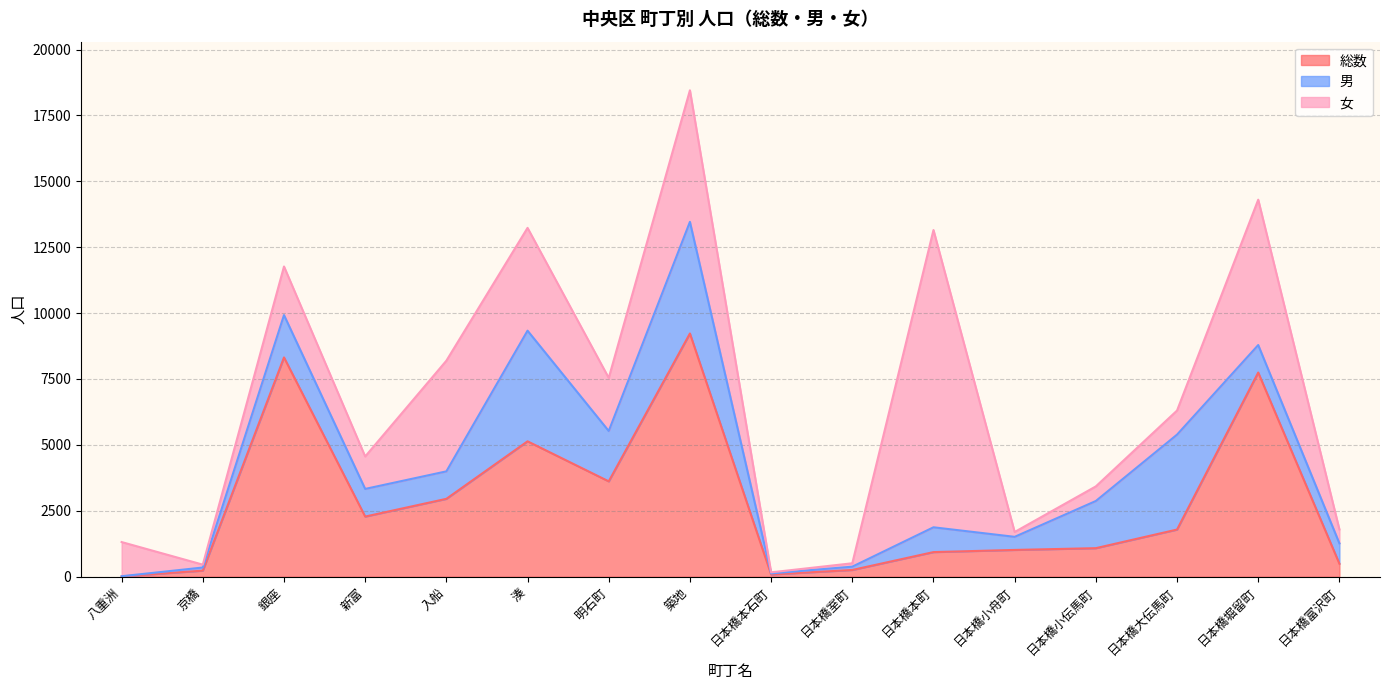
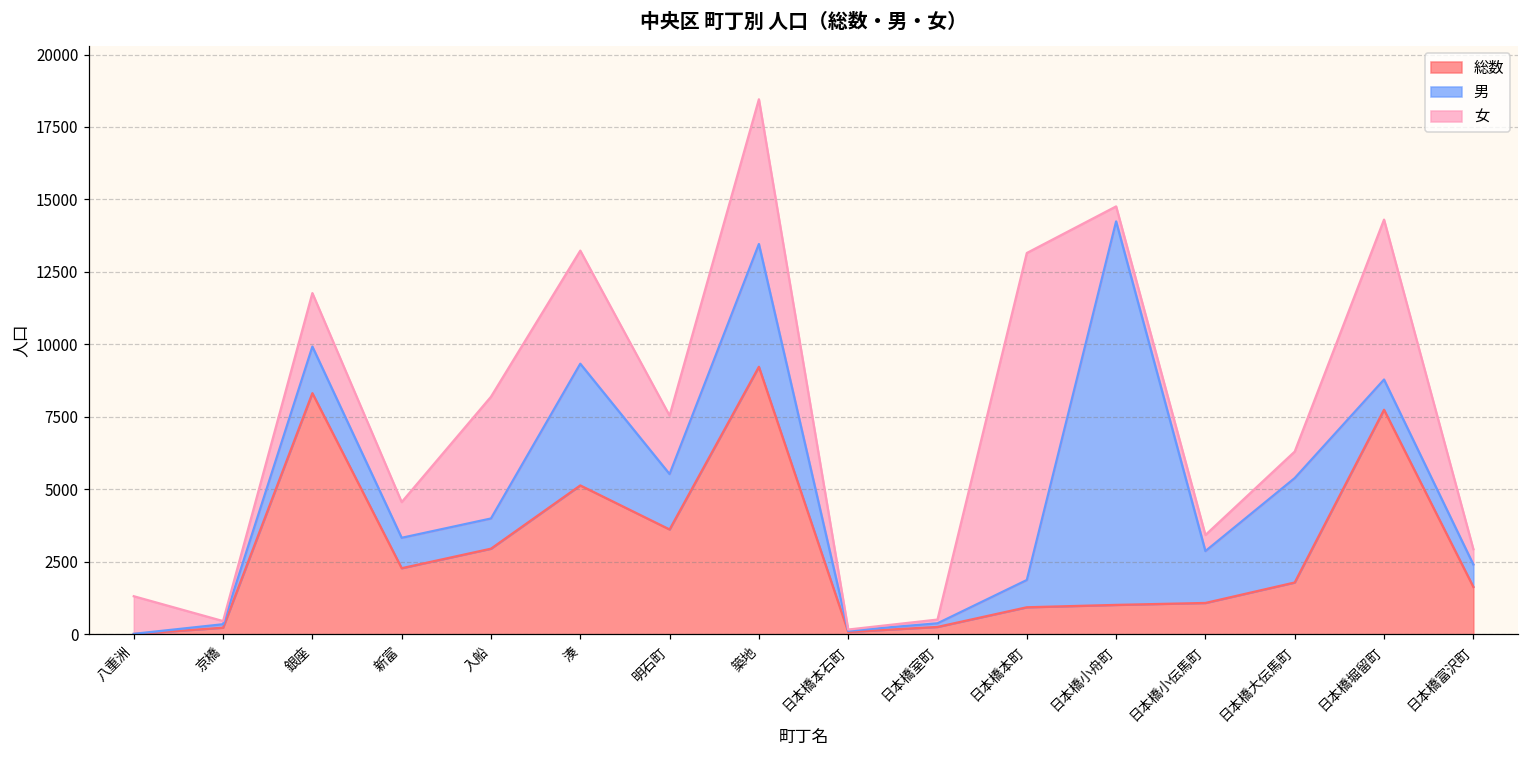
  {
    "総数": {
      "京橋": 200,
      "銀座": 8300,
      "新富": 2300,
      "入船": 3000,
      "湊": 5100,
      "明石町": 3600,
      "築地": 9200,
      "日本橋室町": 300,
      "日本橋本町": 900,
      "日本橋小舟町": 1000,
      "日本橋小伝馬町": 1100,
      "日本橋大伝馬町": 1800,
      "日本橋堀留町": 7700,
-     "日本橋富沢町": 500
+     "日本橋富沢町": 1600
    },
    "男": {
      "京橋": 100,
      "銀座": 1600,
      "新富": 1000,
      "入船": 1000,
      "湊": 4200,
      "明石町": 1900,
      "築地": 4200,
      "日本橋室町": 100,
      "日本橋本町": 900,
-     "日本橋小舟町": 500,
+     "日本橋小舟町": 13200,
      "日本橋小伝馬町": 1800,
      "日本橋大伝馬町": 3600,
      "日本橋堀留町": 1000,
      "日本橋富沢町": 800
    },
    "女": {
      "八重洲": 1300,
      "京橋": 100,
      "銀座": 1800,
      "新富": 1200,
      "入船": 4200,
      "湊": 3900,
      "明石町": 2000,
      "築地": 5000,
      "日本橋室町": 100,
      "日本橋本町": 11300,
-     "日本橋小舟町": 200,
+     "日本橋小舟町": 500,
      "日本橋小伝馬町": 600,
      "日本橋大伝馬町": 900,
      "日本橋堀留町": 5500,
      "日本橋富沢町": 500
    }
  }
